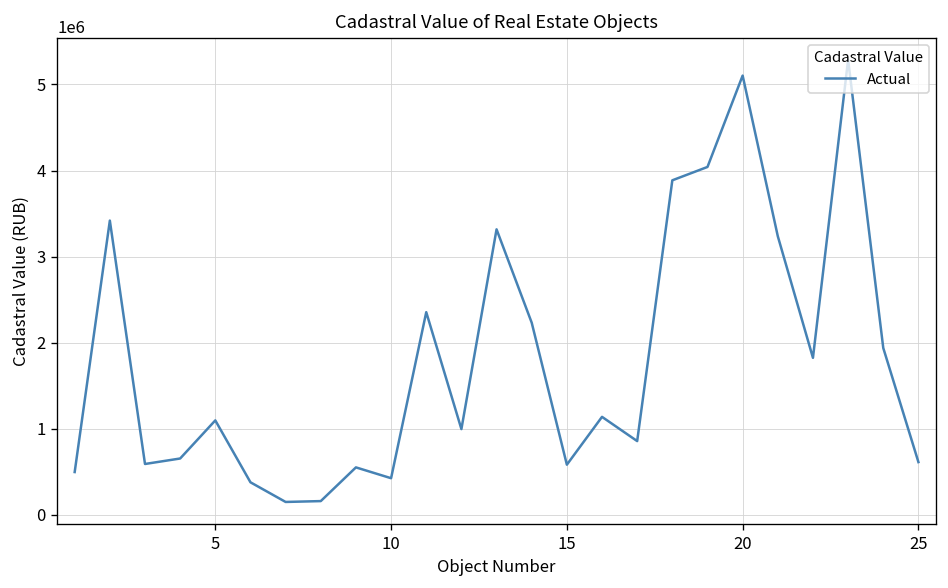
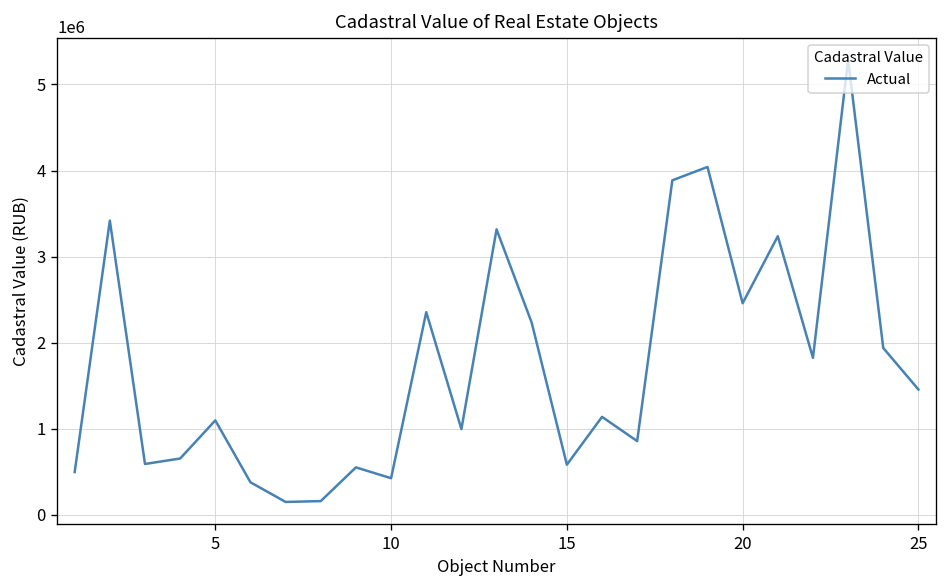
  {
    "5": 1100000,
    "10": 400000,
    "15": 600000,
-   "20": 5100000,
-   "25": 600000
+   "20": 2500000,
+   "25": 1500000
  }
